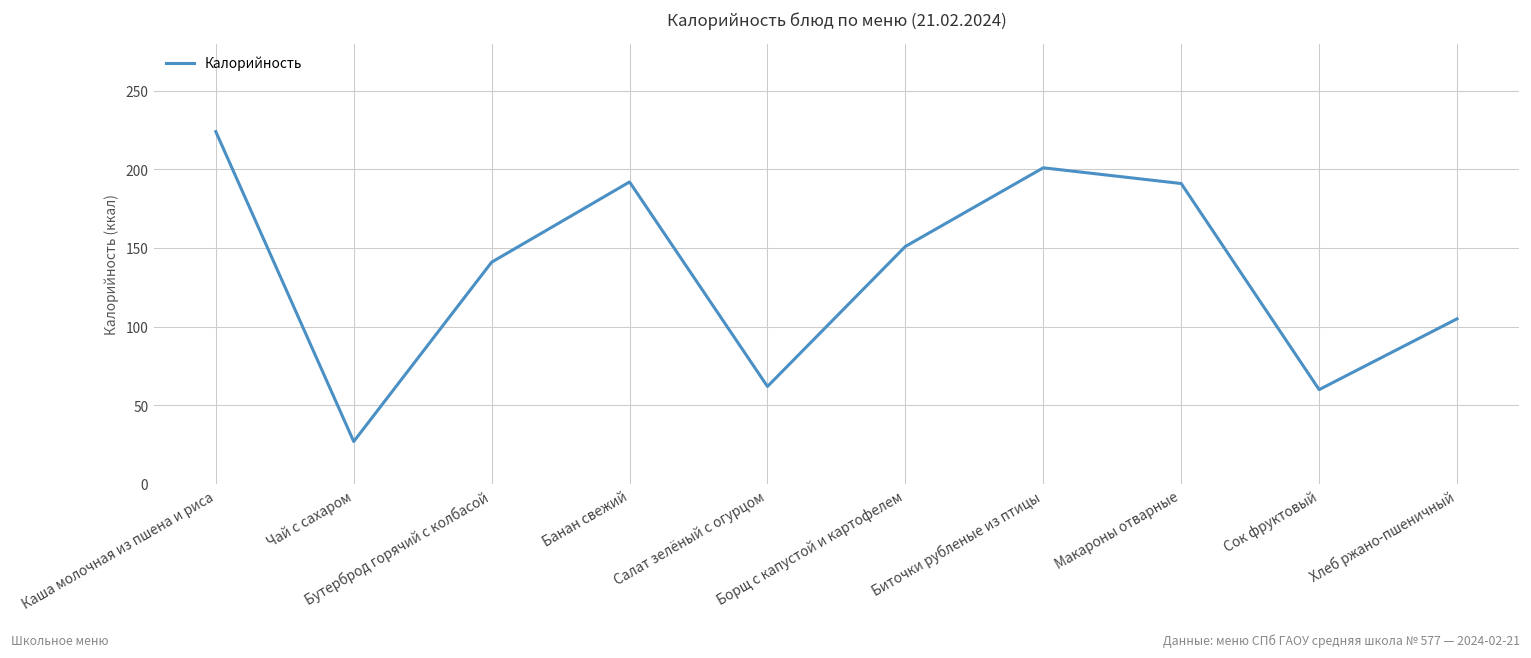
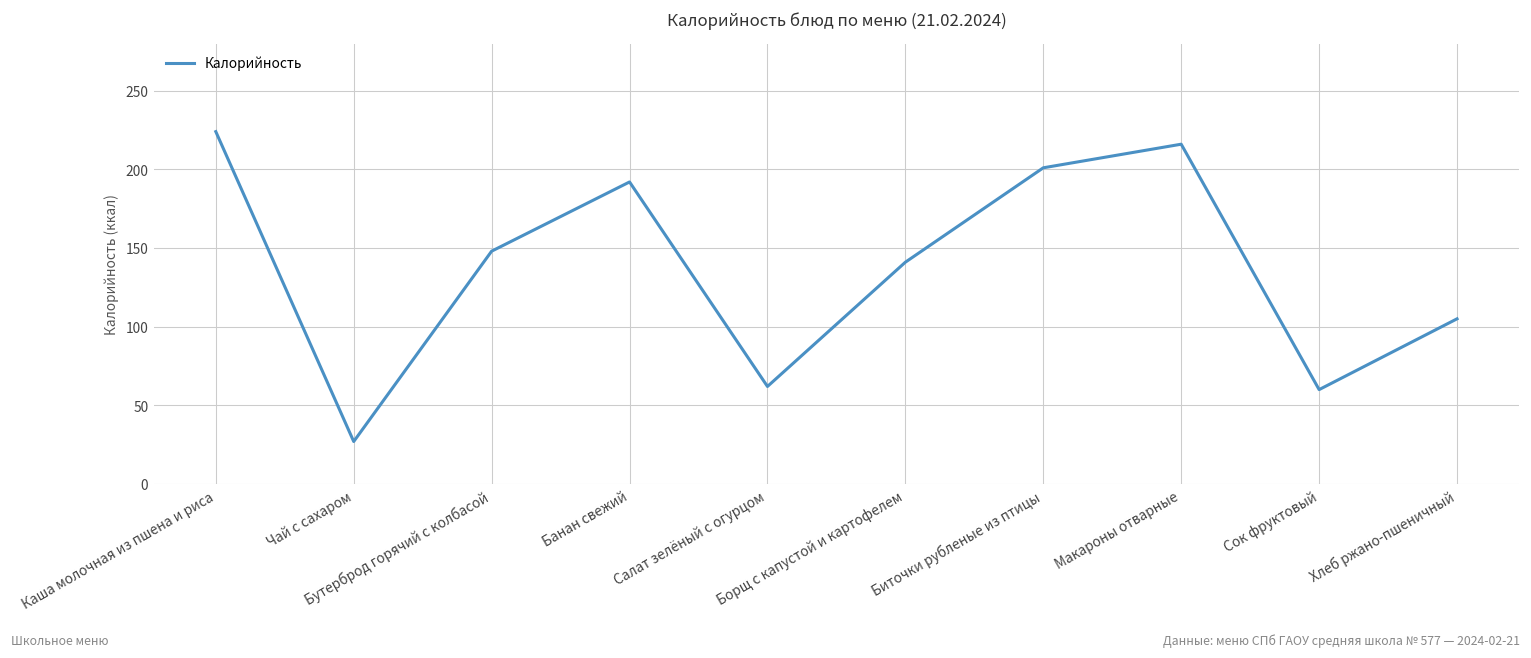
  {
    "Каша молочная из пшена и риса": 224,
    "Чай с сахаром": 27,
-   "Бутерброд горячий с колбасой": 141,
+   "Бутерброд горячий с колбасой": 148,
    "Банан свежий": 192,
    "Салат зелёный с огурцом": 62,
-   "Борщ с капустой и картофелем": 151,
+   "Борщ с капустой и картофелем": 141,
    "Биточки рубленые из птицы": 201,
-   "Макароны отварные": 191,
+   "Макароны отварные": 216,
    "Сок фруктовый": 60,
    "Хлеб ржано-пшеничный": 105
  }
